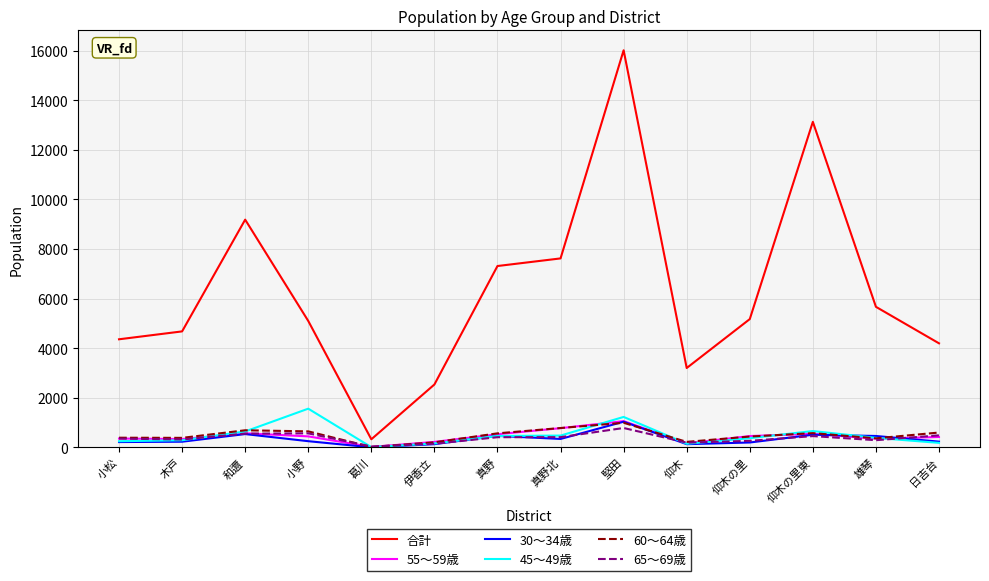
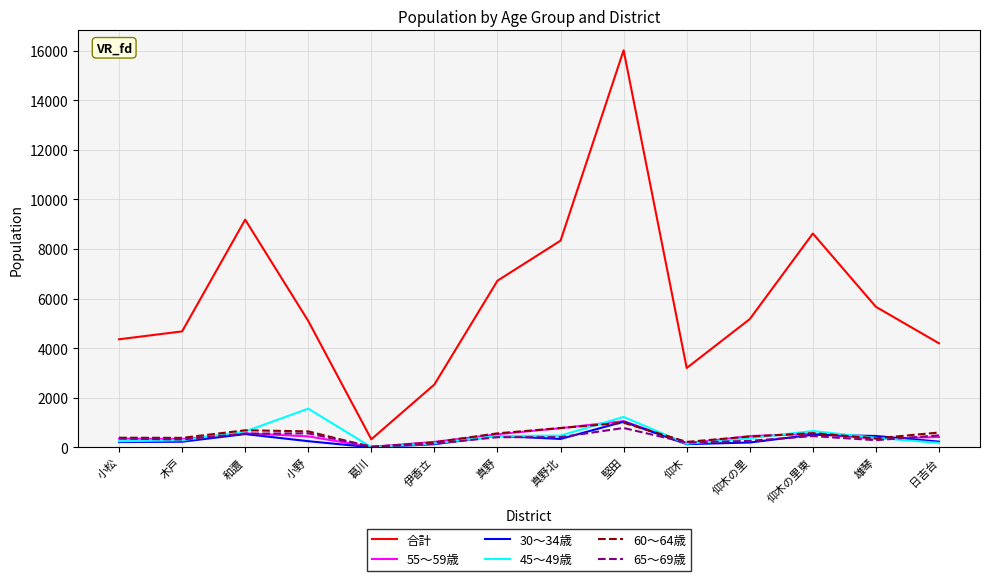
  {
    "合計": {
      "小松": 4400,
      "木戸": 4700,
      "和邇": 9200,
      "小野": 5100,
      "葛川": 300,
      "伊香立": 2500,
-     "真野": 7300,
-     "真野北": 7600,
+     "真野": 6700,
+     "真野北": 8300,
      "堅田": 16000,
      "仰木": 3200,
      "仰木の里": 5200,
-     "仰木の里東": 13100,
+     "仰木の里東": 8600,
      "雄琴": 5700,
      "日吉台": 4200
    },
    "55〜59歳": {
      "小野": 400
    },
    "30〜34歳": {
      "小野": 300
    },
    "45〜49歳": {
      "小野": 1600,
      "堅田": 1200
    },
    "60〜64歳": {
      "日吉台": 600
    },
    "65〜69歳": {
      "堅田": 800
    }
  }
